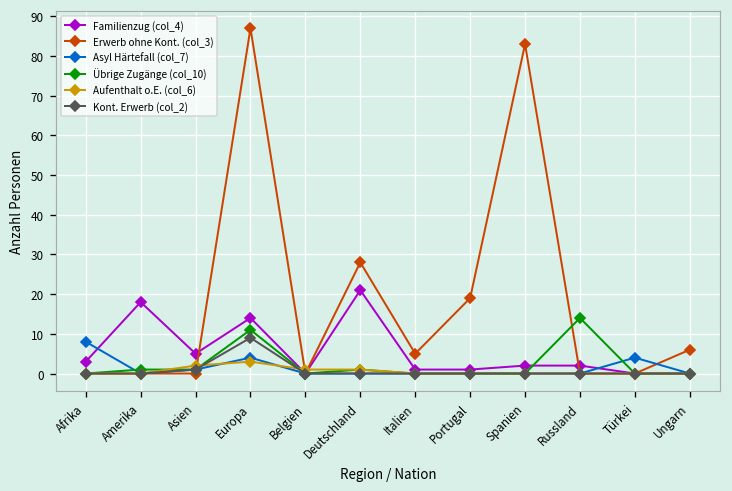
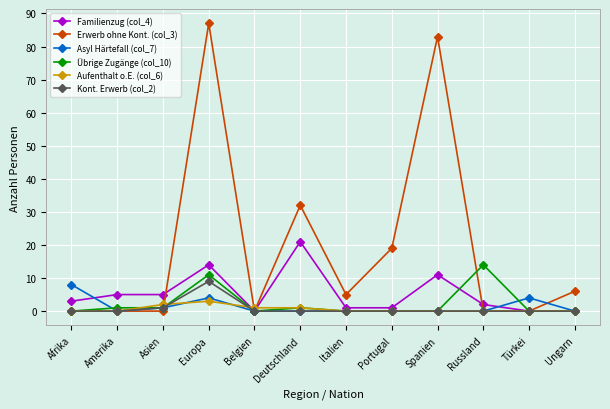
  {
    "Familienzug (col_4)": {
      "Afrika": 3,
-     "Amerika": 18,
+     "Amerika": 5,
      "Asien": 5,
      "Europa": 14,
      "Deutschland": 21,
      "Italien": 1,
      "Portugal": 1,
-     "Spanien": 2,
+     "Spanien": 11,
      "Russland": 2
    },
    "Erwerb ohne Kont. (col_3)": {
      "Asien": 0,
      "Europa": 87,
-     "Deutschland": 28,
+     "Deutschland": 32,
      "Italien": 5,
      "Portugal": 19,
      "Spanien": 83,
      "Ungarn": 6
    },
    "Asyl Härtefall (col_7)": {
      "Afrika": 8,
      "Europa": 4,
      "Türkei": 4
    },
    "Übrige Zugänge (col_10)": {
      "Amerika": 1,
      "Europa": 11,
      "Russland": 14
    },
    "Aufenthalt o.E. (col_6)": {
      "Asien": 2,
      "Europa": 3,
      "Belgien": 1
    },
    "Kont. Erwerb (col_2)": {
      "Europa": 9
    }
  }
